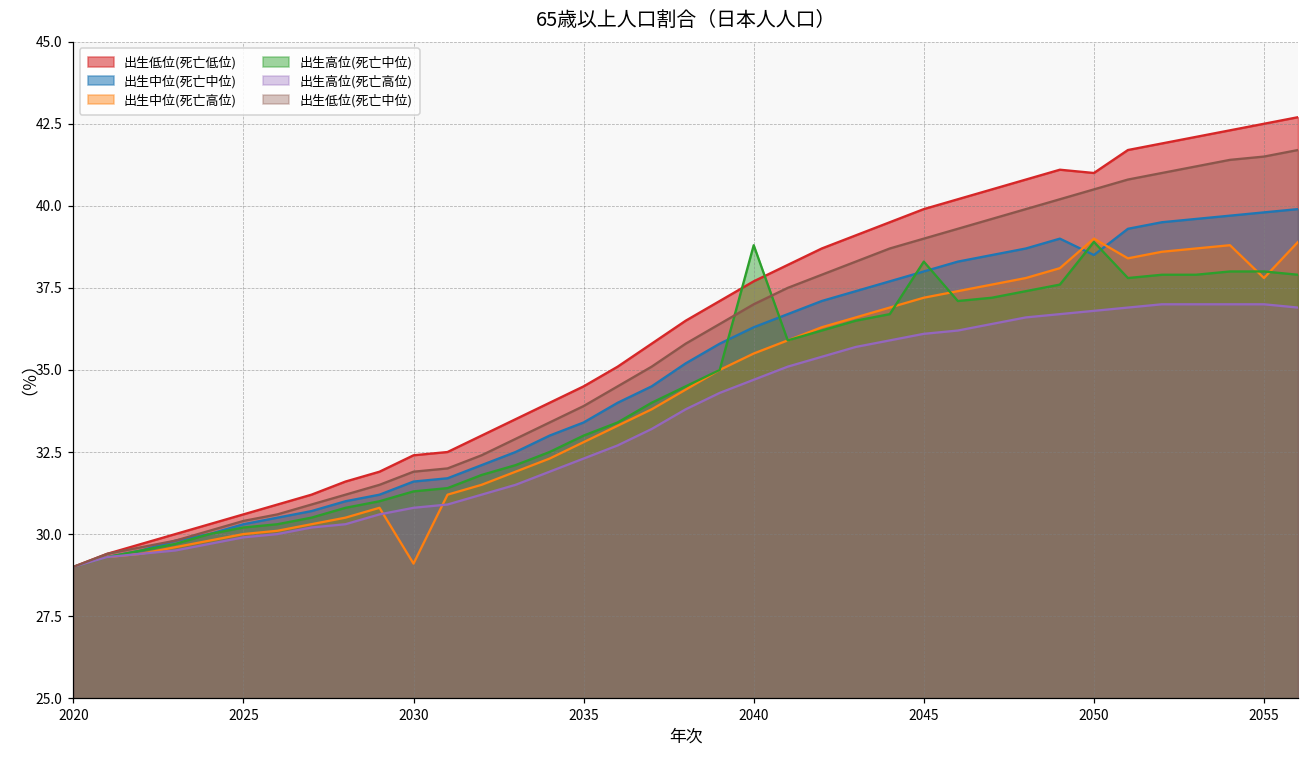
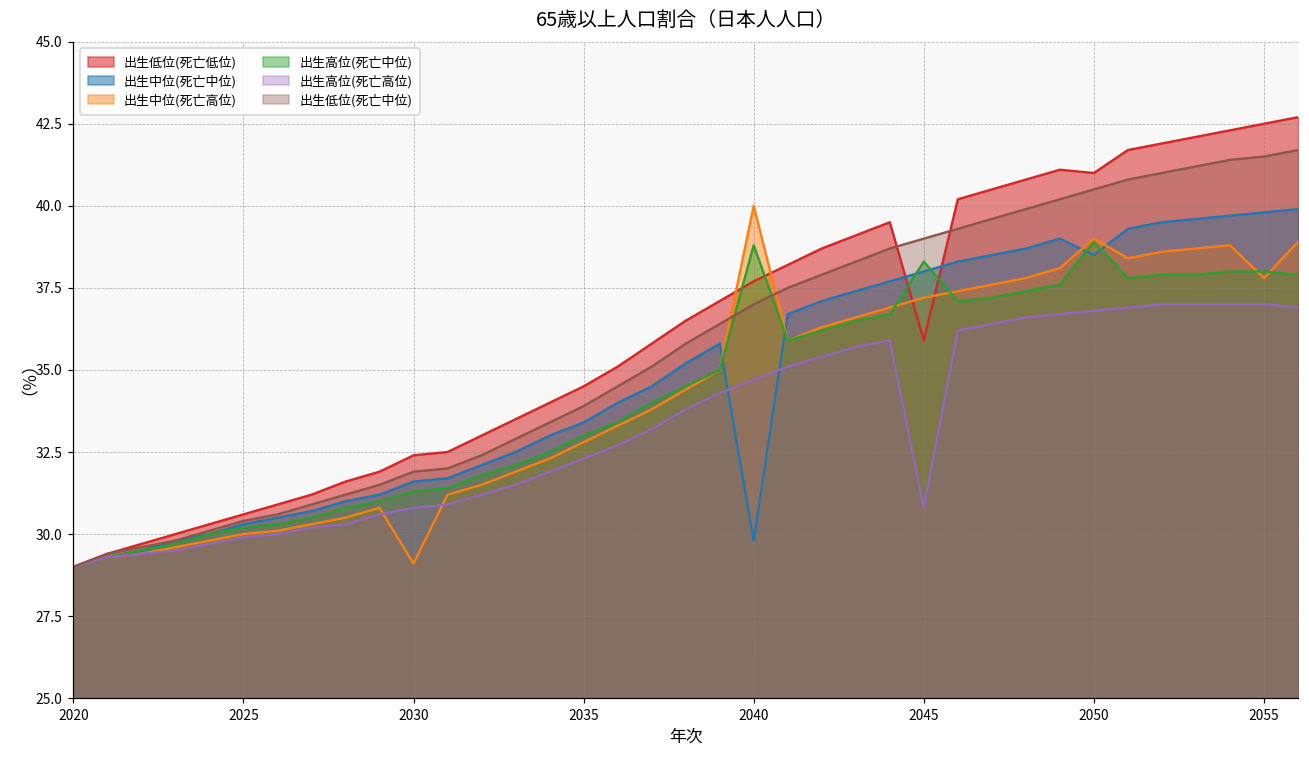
  {
    "出生低位(死亡低位)": {
      "2025": 30.6,
      "2030": 32.4,
      "2035": 34.5,
      "2040": 37.7,
-     "2045": 39.9,
+     "2045": 35.9,
      "2050": 41.0,
      "2055": 42.5
    },
    "出生中位(死亡中位)": {
      "2025": 30.3,
      "2030": 31.6,
      "2035": 33.4,
-     "2040": 36.3,
+     "2040": 29.8,
      "2045": 38.0,
      "2050": 38.5,
      "2055": 39.8
    },
    "出生中位(死亡高位)": {
      "2025": 30.0,
      "2030": 29.1,
      "2035": 32.8,
-     "2040": 35.5,
+     "2040": 40.0,
      "2045": 37.2,
      "2050": 39.0,
      "2055": 37.8
    },
    "出生高位(死亡中位)": {
      "2025": 30.2,
      "2030": 31.3,
      "2035": 33.0,
      "2040": 38.8,
      "2045": 38.3,
      "2050": 38.9,
      "2055": 38.0
    },
    "出生高位(死亡高位)": {
      "2025": 29.9,
      "2030": 30.8,
      "2035": 32.3,
      "2040": 34.7,
-     "2045": 36.1,
+     "2045": 30.8,
      "2050": 36.8,
      "2055": 37.0
    },
    "出生低位(死亡中位)": {
      "2025": 30.4,
      "2030": 31.9,
      "2035": 33.9,
      "2040": 37.0,
      "2045": 39.0,
      "2050": 40.5,
      "2055": 41.5
    }
  }
